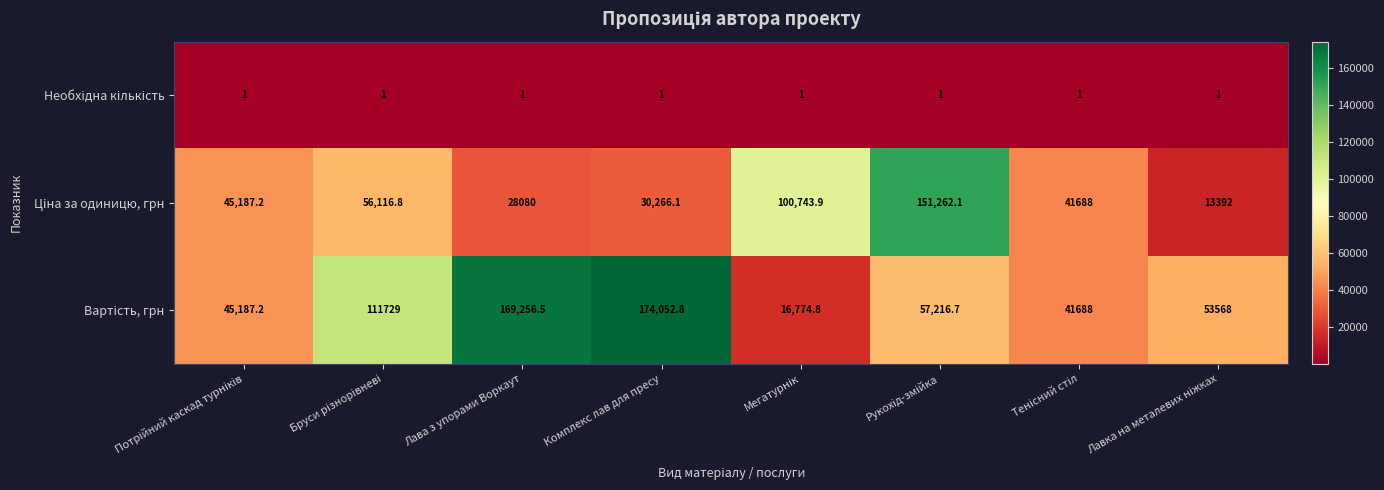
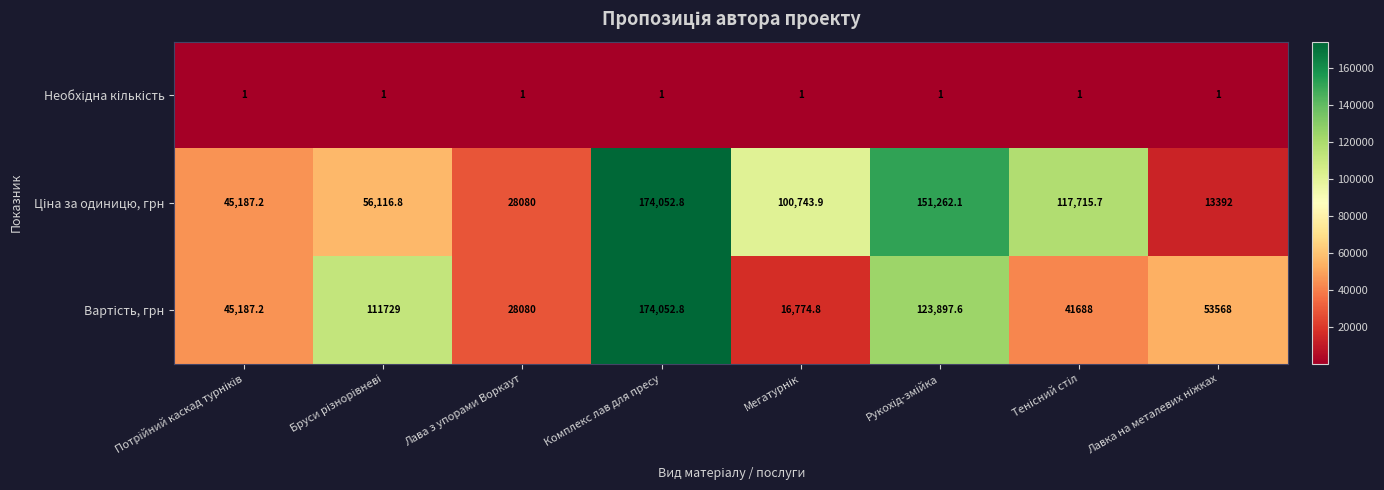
  {
    "Необхідна кількість": {
      "Потрійний каскад турніків": "1",
      "Бруси різнорівневі": "1",
      "Лава з упорами Воркаут": "1",
      "Комплекс лав для пресу": "1",
      "Мегатурнік": "1",
      "Рукохід-змійка": "1",
      "Тенісний стіл": "1",
      "Лавка на металевих ніжках": "1"
    },
    "Ціна за одиницю, грн": {
      "Потрійний каскад турніків": "45,187.2",
      "Бруси різнорівневі": "56,116.8",
      "Лава з упорами Воркаут": "28080",
-     "Комплекс лав для пресу": "30,266.1",
+     "Комплекс лав для пресу": "174,052.8",
      "Мегатурнік": "100,743.9",
      "Рукохід-змійка": "151,262.1",
-     "Тенісний стіл": "41688",
+     "Тенісний стіл": "117,715.7",
      "Лавка на металевих ніжках": "13392"
    },
    "Вартість, грн": {
      "Потрійний каскад турніків": "45,187.2",
      "Бруси різнорівневі": "111729",
-     "Лава з упорами Воркаут": "169,256.5",
+     "Лава з упорами Воркаут": "28080",
      "Комплекс лав для пресу": "174,052.8",
      "Мегатурнік": "16,774.8",
-     "Рукохід-змійка": "57,216.7",
+     "Рукохід-змійка": "123,897.6",
      "Тенісний стіл": "41688",
      "Лавка на металевих ніжках": "53568"
    }
  }
